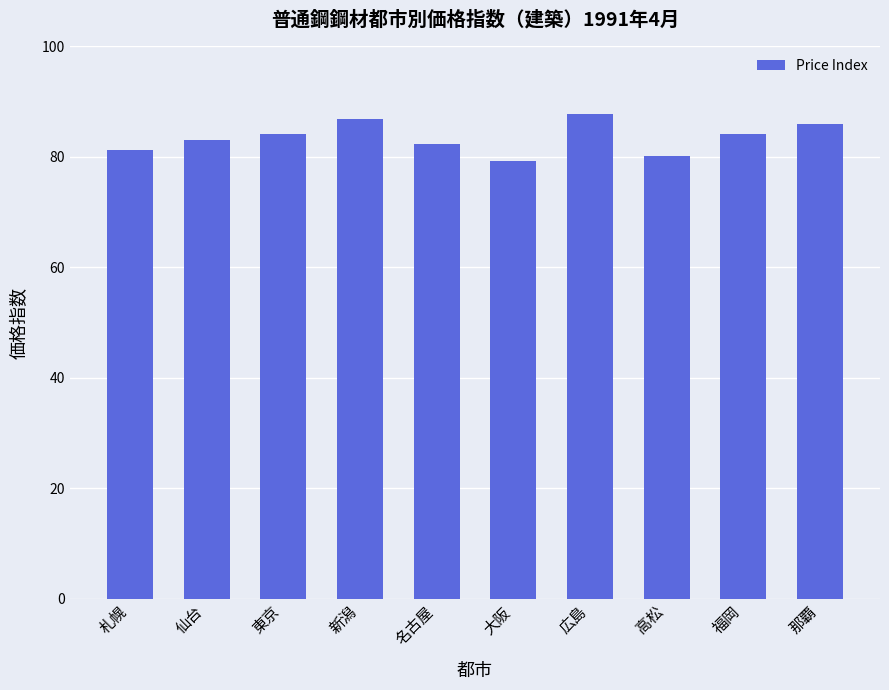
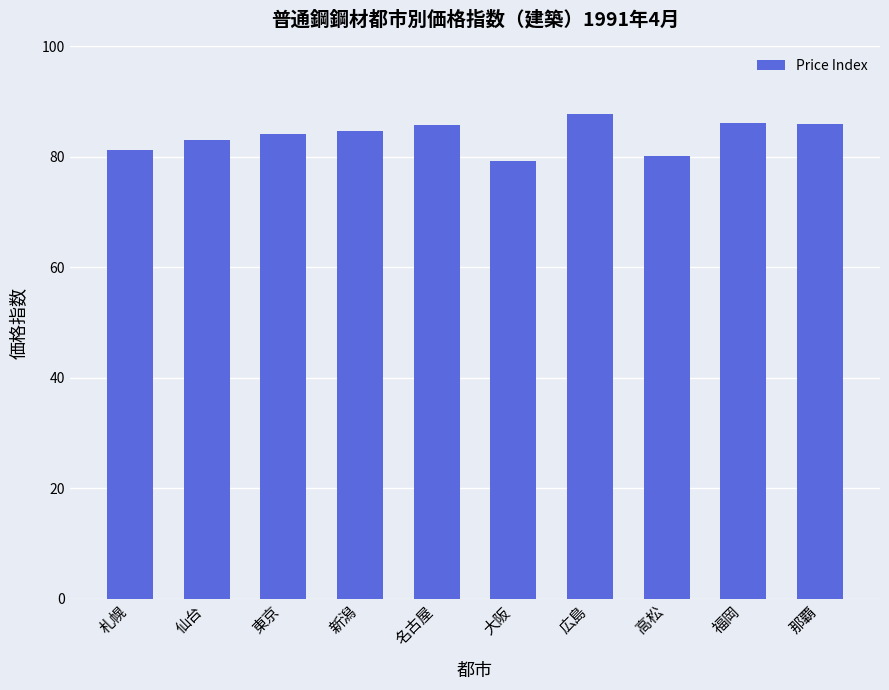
  {
    "札幌": 81,
    "仙台": 83,
    "東京": 84,
-   "新潟": 87,
-   "名古屋": 82,
+   "新潟": 85,
+   "名古屋": 86,
    "大阪": 79,
    "広島": 88,
    "高松": 80,
-   "福岡": 84,
+   "福岡": 86,
    "那覇": 86
  }
